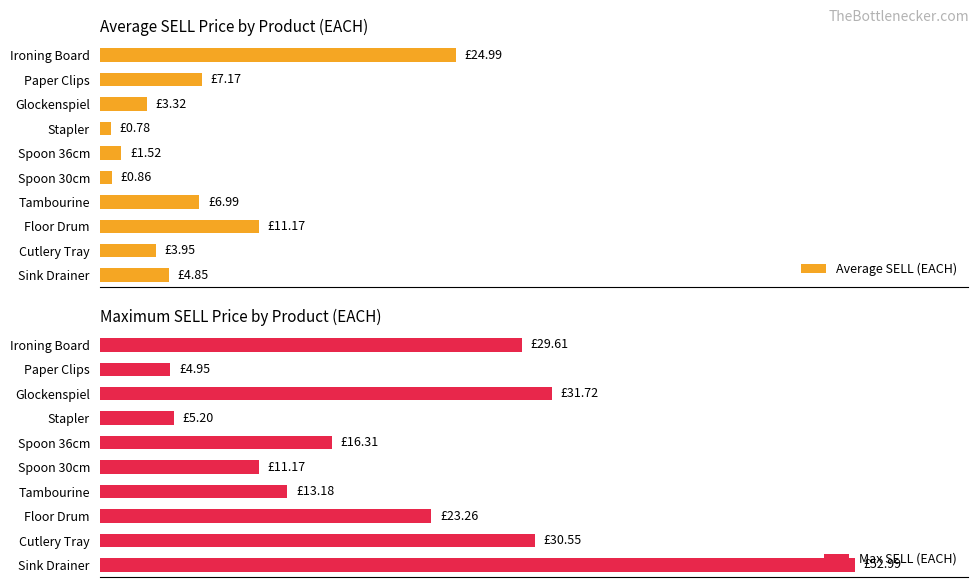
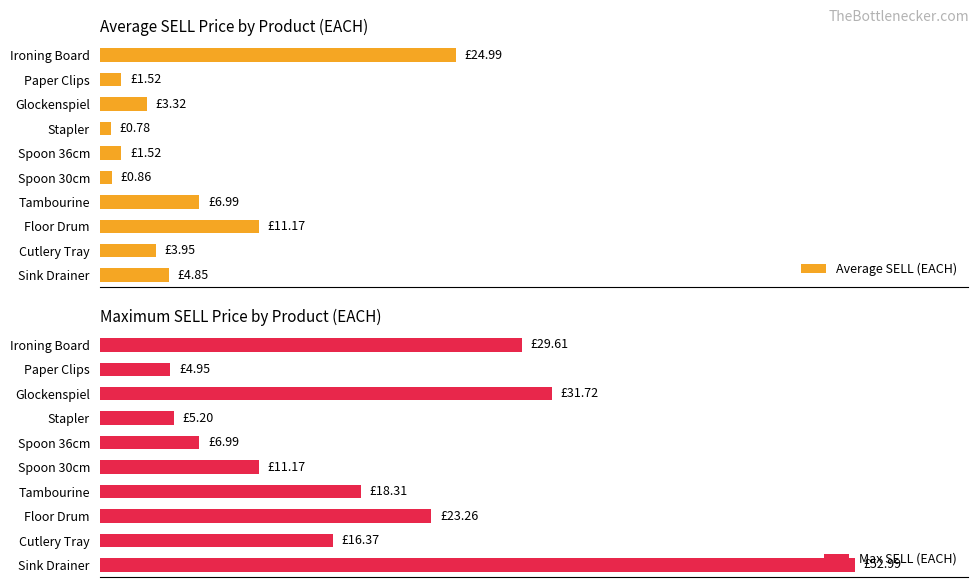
  {
    "Average SELL Price by Product (EACH)": {
      "Ironing Board": "£24.99",
-     "Paper Clips": "£7.17",
+     "Paper Clips": "£1.52",
      "Glockenspiel": "£3.32",
      "Stapler": "£0.78",
      "Spoon 36cm": "£1.52",
      "Spoon 30cm": "£0.86",
      "Tambourine": "£6.99",
      "Floor Drum": "£11.17",
      "Cutlery Tray": "£3.95",
      "Sink Drainer": "£4.85"
    },
    "Maximum SELL Price by Product (EACH)": {
      "Ironing Board": "£29.61",
      "Paper Clips": "£4.95",
      "Glockenspiel": "£31.72",
      "Stapler": "£5.20",
-     "Spoon 36cm": "£16.31",
+     "Spoon 36cm": "£6.99",
      "Spoon 30cm": "£11.17",
-     "Tambourine": "£13.18",
+     "Tambourine": "£18.31",
      "Floor Drum": "£23.26",
-     "Cutlery Tray": "£30.55",
+     "Cutlery Tray": "£16.37",
      "Sink Drainer": "£52.99"
    }
  }
